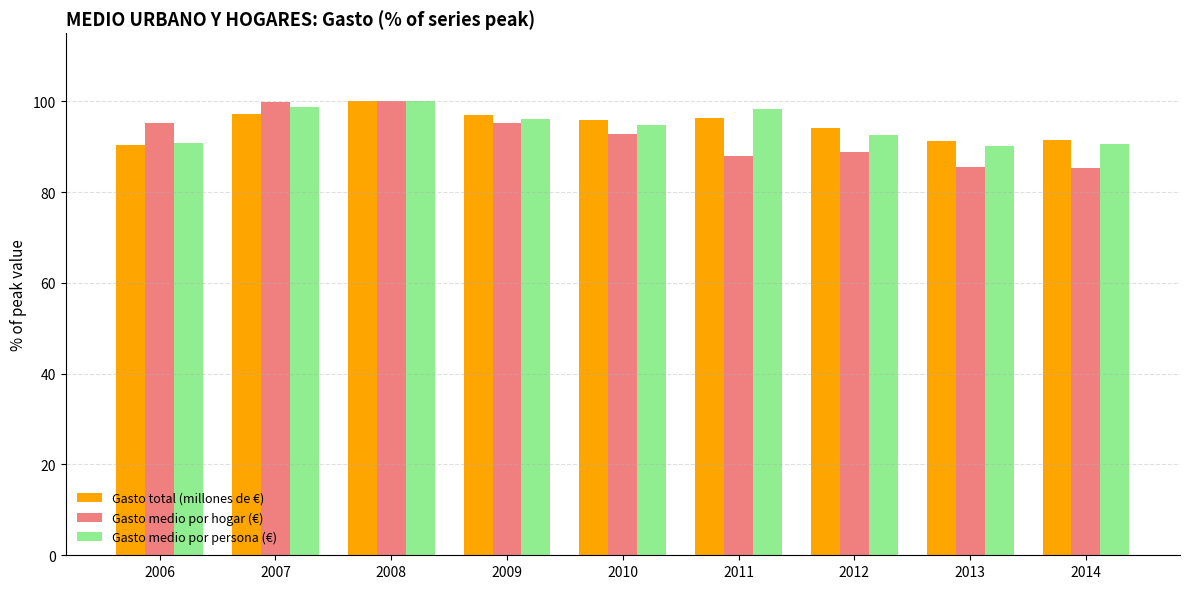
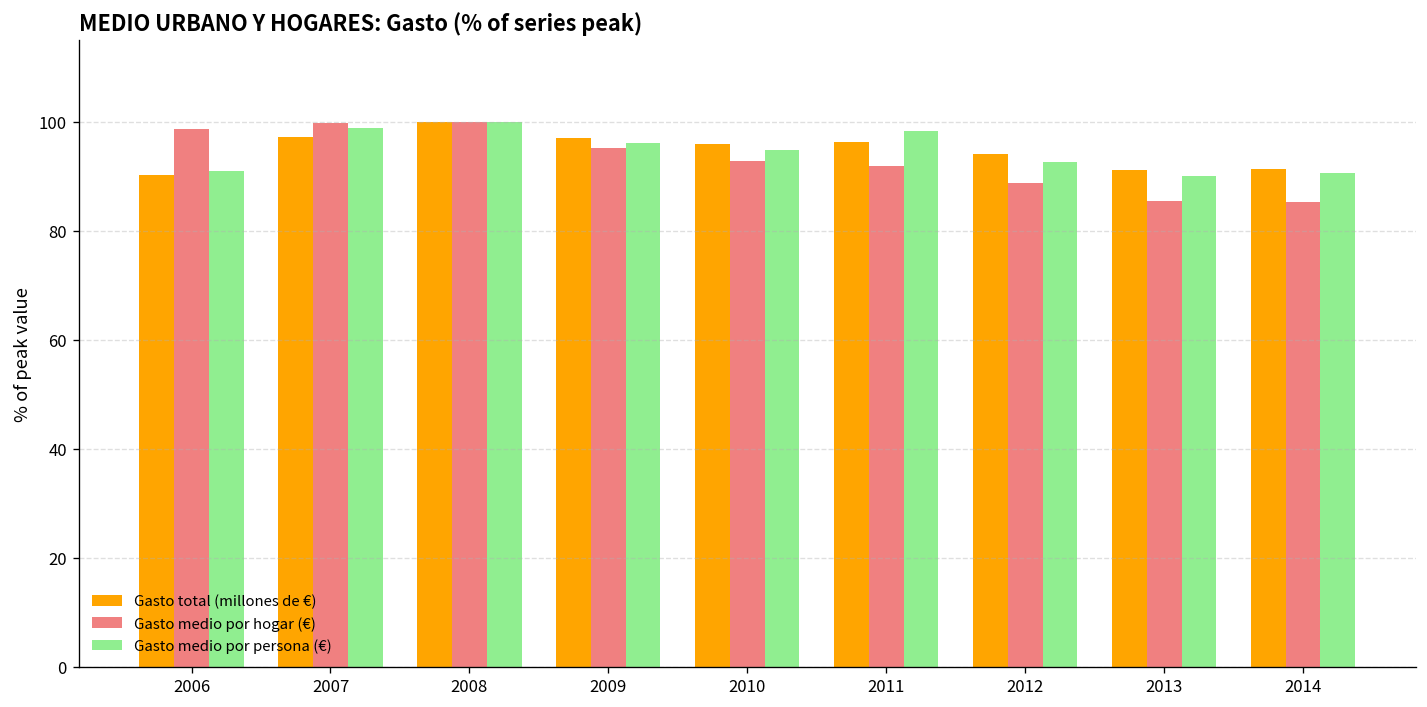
  {
    "Gasto total (millones de €)": {
      "2006": 90,
      "2007": 97,
      "2008": 100,
      "2009": 97,
      "2010": 96,
      "2011": 96,
      "2012": 94,
      "2013": 91,
      "2014": 91
    },
    "Gasto medio por hogar (€)": {
-     "2006": 95,
+     "2006": 99,
      "2007": 100,
      "2008": 100,
      "2009": 95,
      "2010": 93,
-     "2011": 88,
+     "2011": 92,
      "2012": 89,
      "2013": 85,
      "2014": 85
    },
    "Gasto medio por persona (€)": {
      "2006": 91,
      "2007": 99,
      "2008": 100,
      "2009": 96,
      "2010": 95,
      "2011": 98,
      "2012": 93,
      "2013": 90,
      "2014": 91
    }
  }
